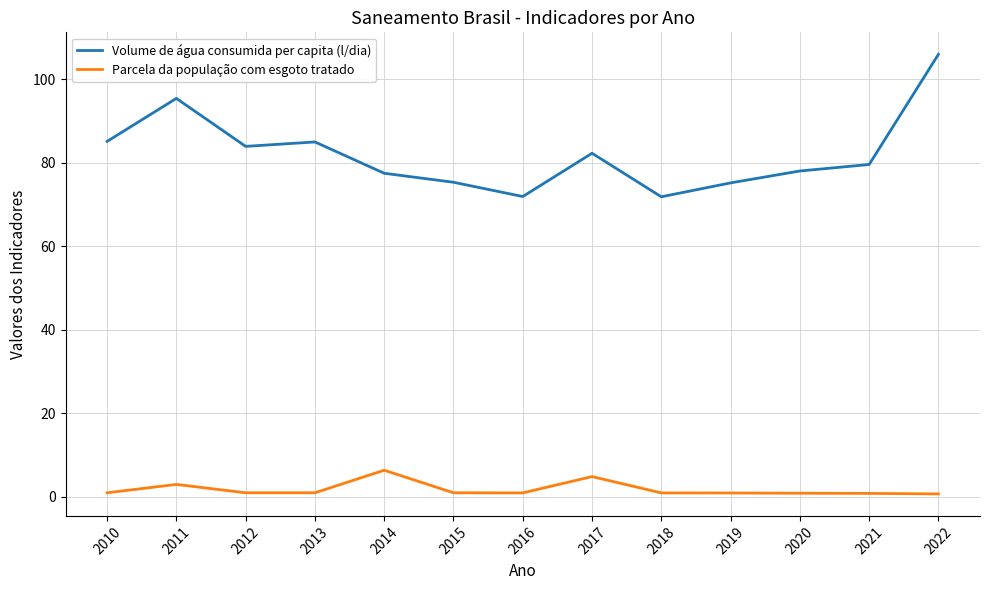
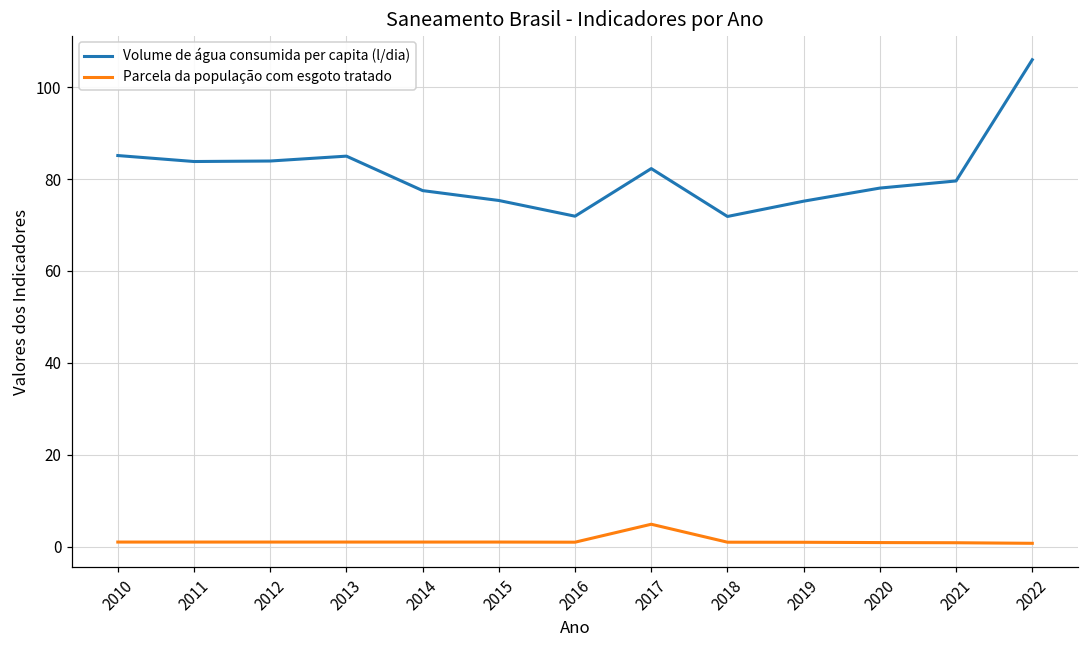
  {
    "Volume de água consumida per capita (l/dia)": {
      "2010": 85,
-     "2011": 95,
+     "2011": 84,
      "2012": 84,
      "2013": 85,
      "2014": 77,
      "2015": 75,
      "2016": 72,
      "2017": 82,
      "2018": 72,
      "2019": 75,
      "2020": 78,
      "2021": 80,
      "2022": 106
    },
    "Parcela da população com esgoto tratado": {
      "2010": 1,
-     "2011": 3,
+     "2011": 1,
      "2012": 1,
      "2013": 1,
-     "2014": 6,
+     "2014": 1,
      "2015": 1,
      "2016": 1,
      "2017": 5,
      "2018": 1,
      "2019": 1,
      "2020": 1,
      "2021": 1,
      "2022": 1
    }
  }
